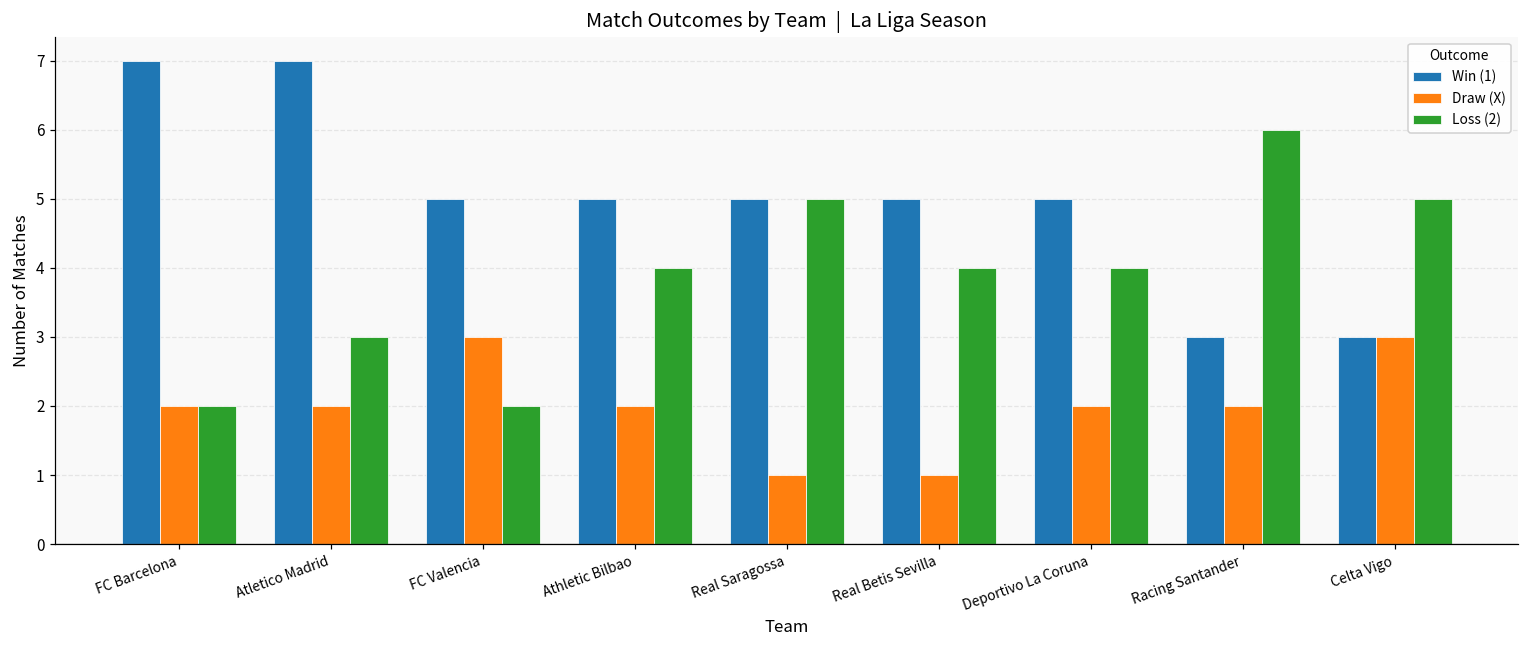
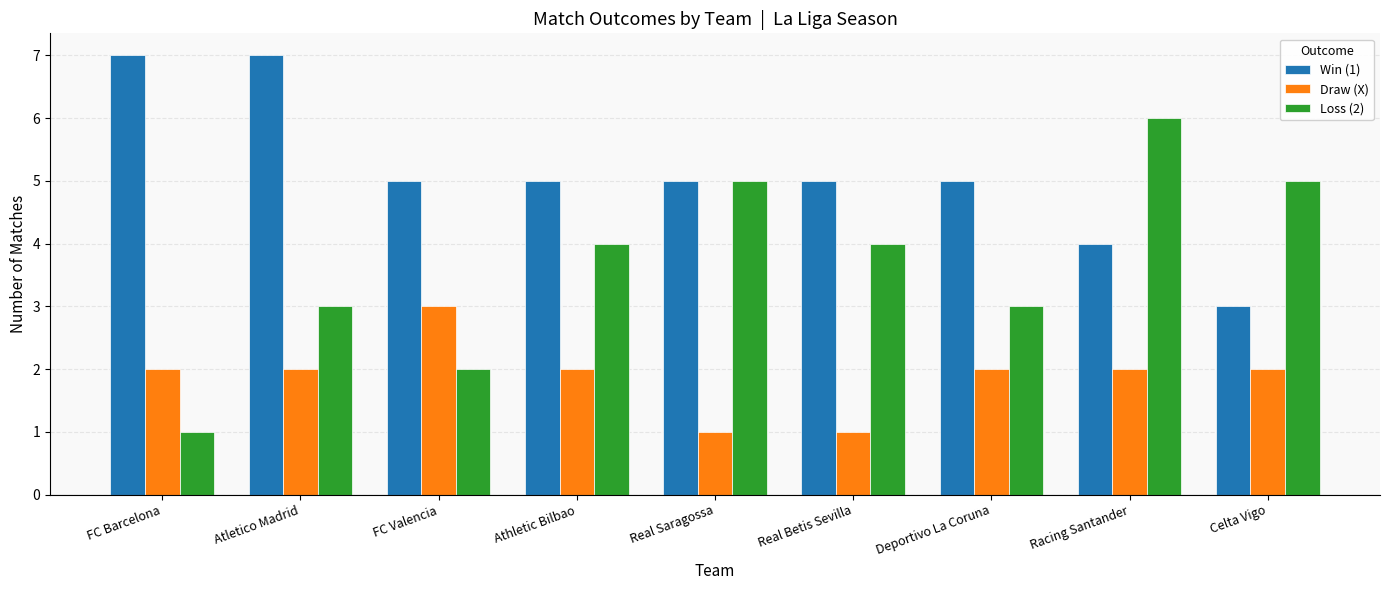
  {
    "Win (1)": {
      "FC Barcelona": 7,
      "Atletico Madrid": 7,
      "FC Valencia": 5,
      "Athletic Bilbao": 5,
      "Real Saragossa": 5,
      "Real Betis Sevilla": 5,
      "Deportivo La Coruna": 5,
-     "Racing Santander": 3,
+     "Racing Santander": 4,
      "Celta Vigo": 3
    },
    "Draw (X)": {
      "FC Barcelona": 2,
      "Atletico Madrid": 2,
      "FC Valencia": 3,
      "Athletic Bilbao": 2,
      "Real Saragossa": 1,
      "Real Betis Sevilla": 1,
      "Deportivo La Coruna": 2,
      "Racing Santander": 2,
-     "Celta Vigo": 3
+     "Celta Vigo": 2
    },
    "Loss (2)": {
-     "FC Barcelona": 2,
+     "FC Barcelona": 1,
      "Atletico Madrid": 3,
      "FC Valencia": 2,
      "Athletic Bilbao": 4,
      "Real Saragossa": 5,
      "Real Betis Sevilla": 4,
-     "Deportivo La Coruna": 4,
+     "Deportivo La Coruna": 3,
      "Racing Santander": 6,
      "Celta Vigo": 5
    }
  }
